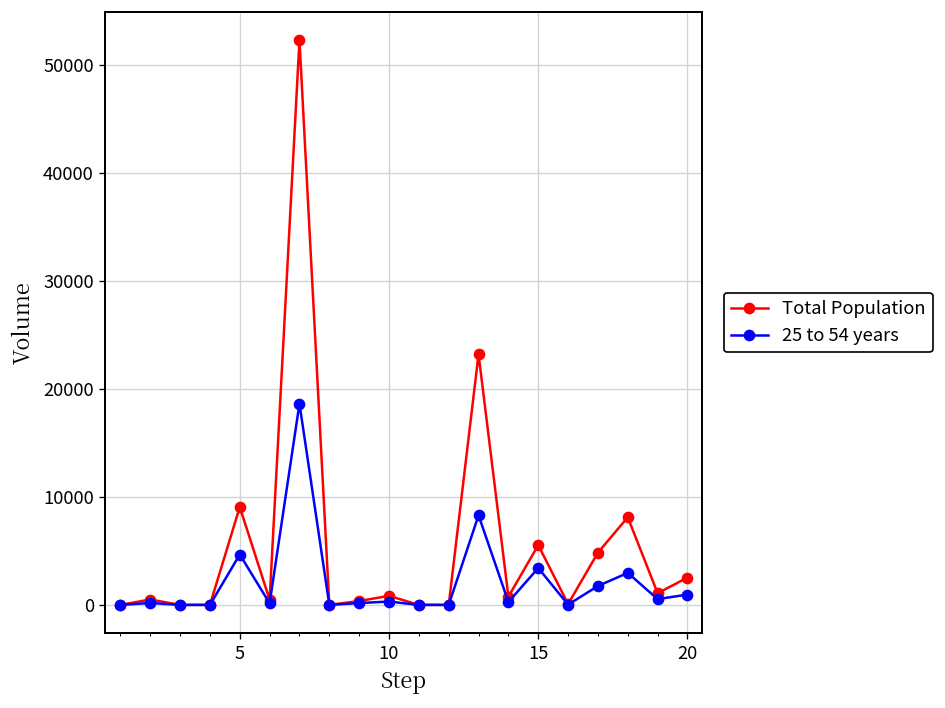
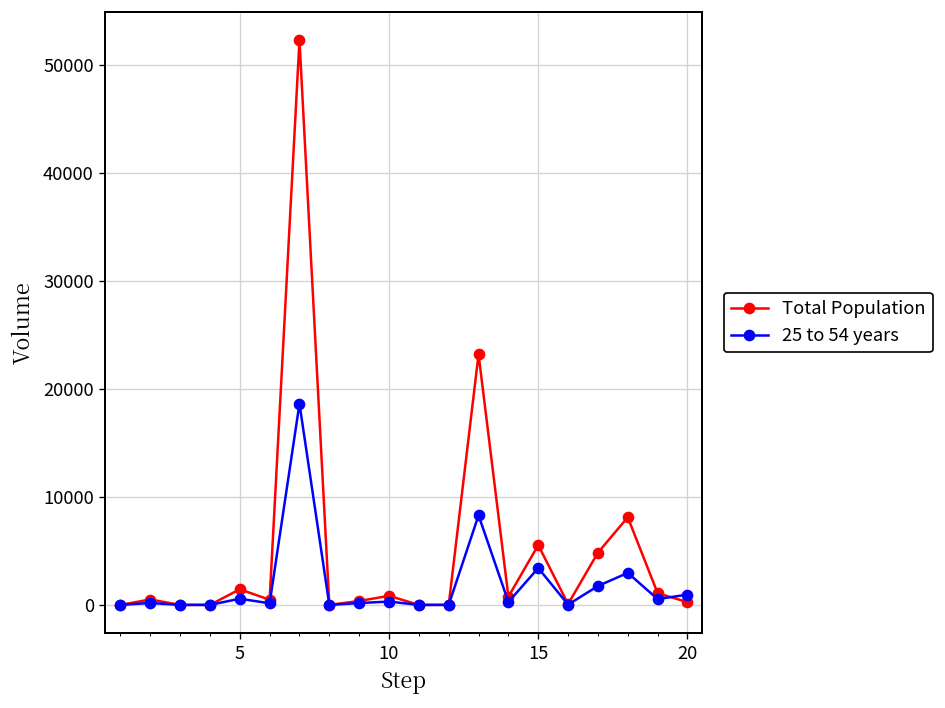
  {
    "Total Population": {
-     "5": 9000,
+     "5": 1000,
      "10": 1000,
      "15": 6000,
-     "20": 3000
+     "20": 0
    },
    "25 to 54 years": {
-     "5": 5000,
+     "5": 1000,
      "10": 0,
      "15": 3000,
      "20": 1000
    }
  }
